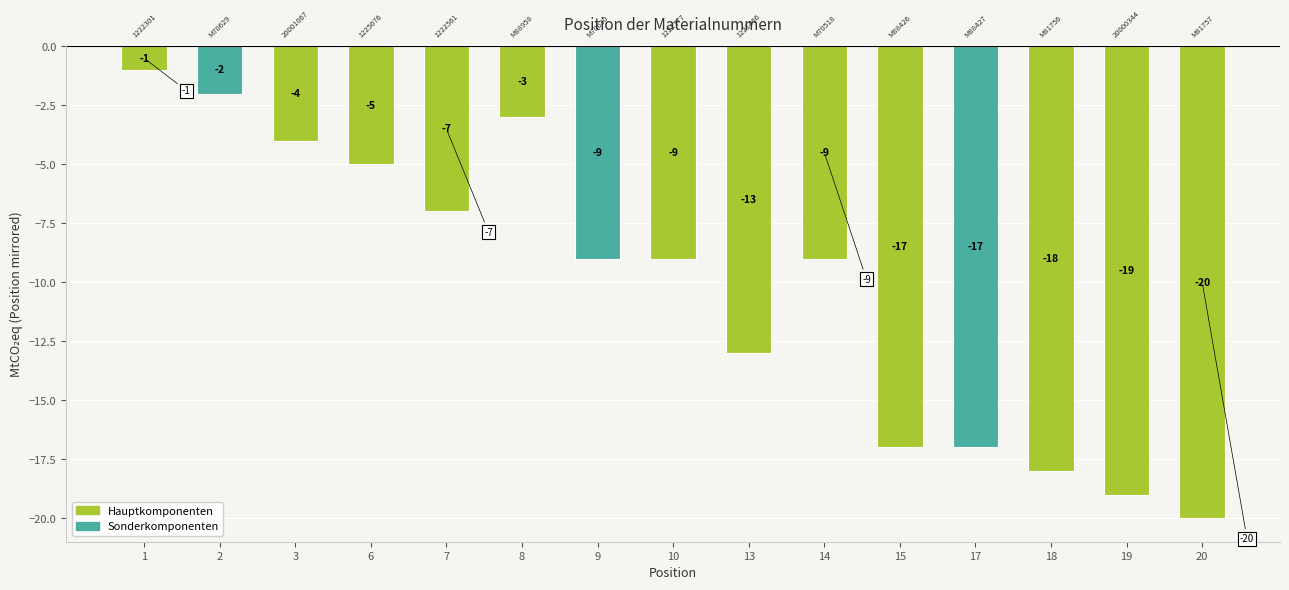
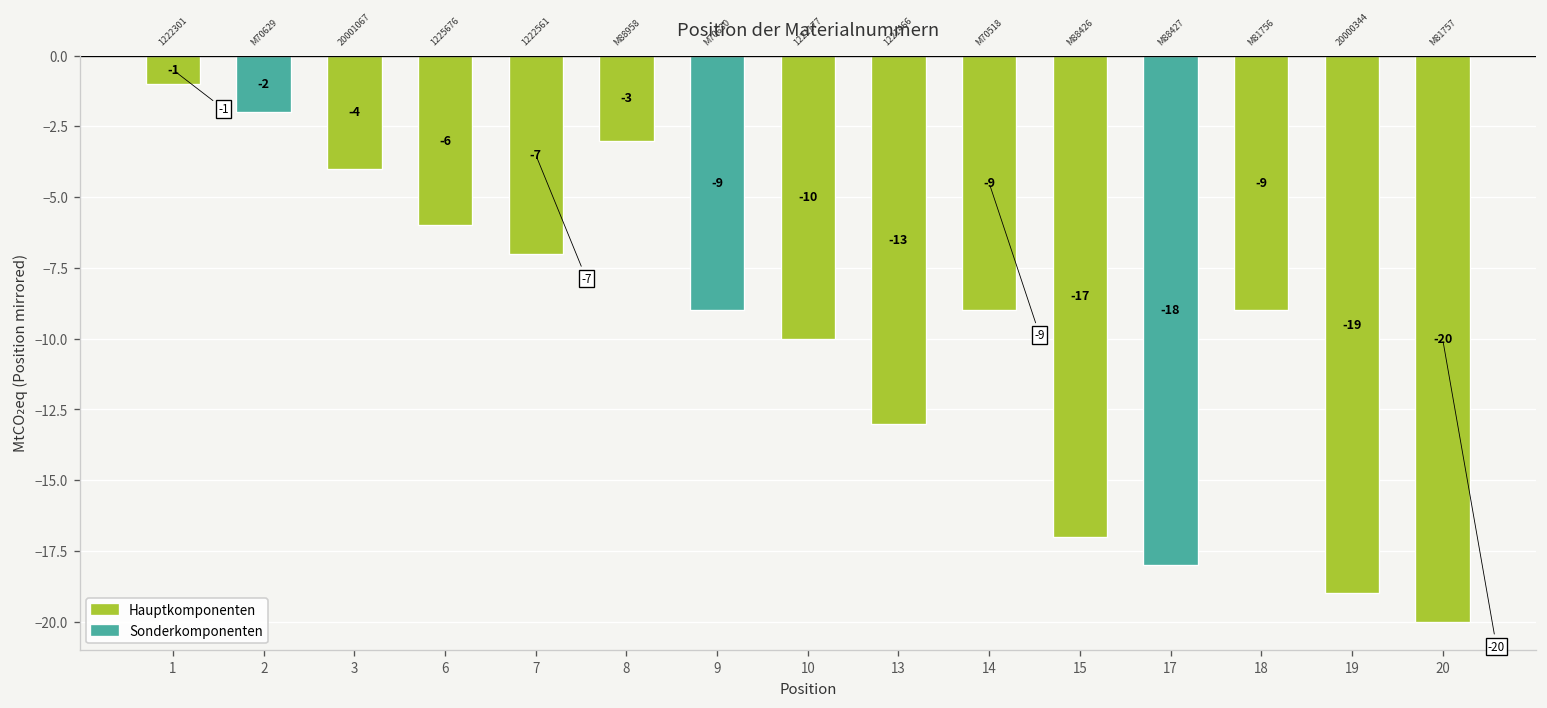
  {
    "1": -1,
    "2": -2,
    "3": -4,
-   "6": -5,
+   "6": -6,
    "7": -7,
    "8": -3,
    "9": -9,
-   "10": -9,
+   "10": -10,
    "13": -13,
    "14": -9,
    "15": -17,
-   "17": -17,
-   "18": -18,
+   "17": -18,
+   "18": -9,
    "19": -19,
    "20": -20
  }
